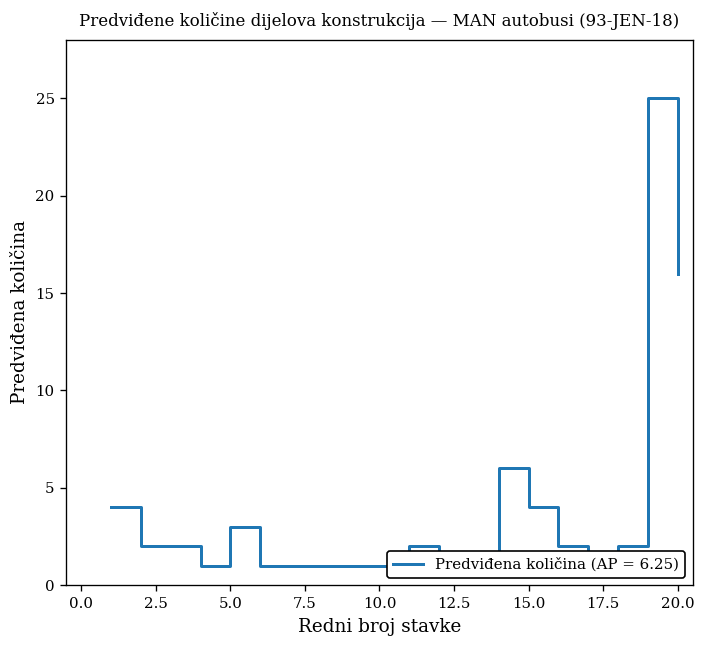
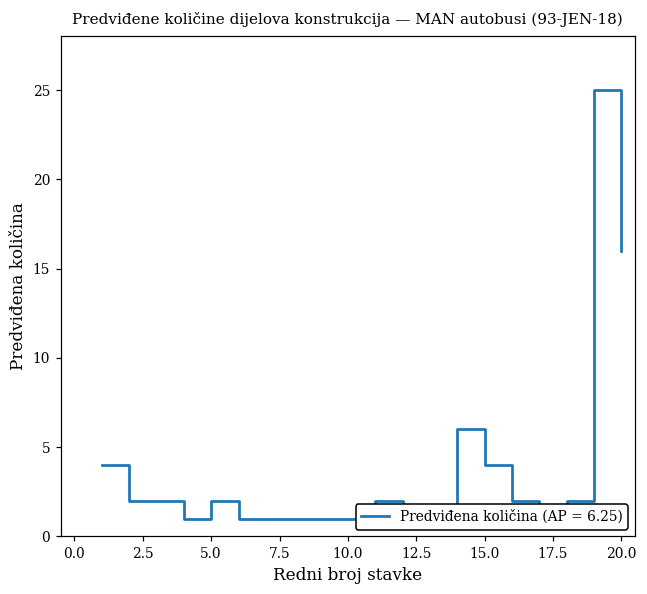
  {
-   "5.0": 3,
+   "5.0": 2,
    "10.0": 1,
    "15.0": 4,
    "20.0": 16
  }
